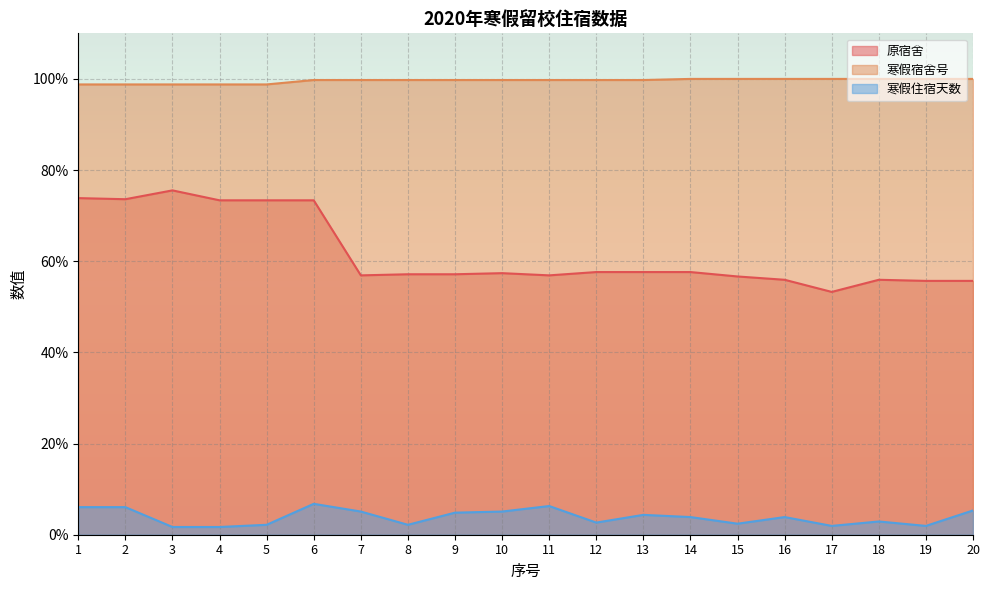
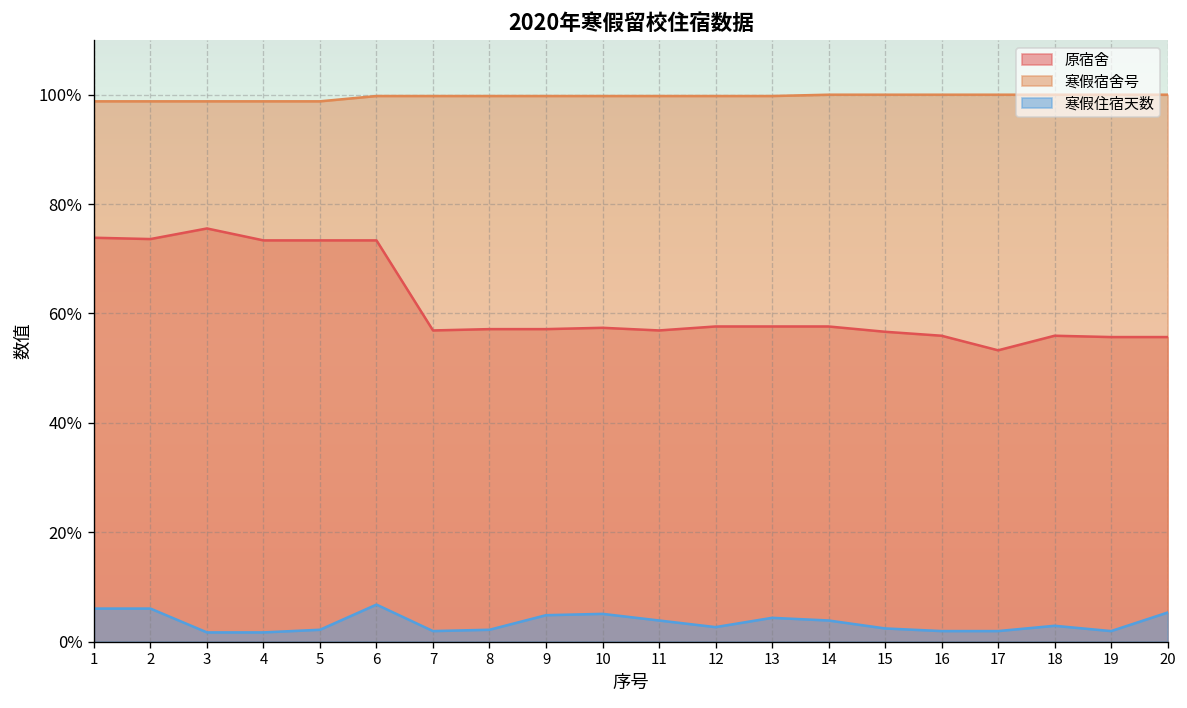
  {
    "寒假住宿天数": {
      "1": "6%",
      "2": "6%",
      "3": "2%",
      "4": "2%",
      "5": "2%",
      "6": "7%",
-     "7": "5%",
+     "7": "2%",
      "8": "2%",
      "9": "5%",
      "10": "5%",
-     "11": "6%",
+     "11": "4%",
      "12": "3%",
      "13": "4%",
      "14": "4%",
      "15": "2%",
-     "16": "4%",
+     "16": "2%",
      "17": "2%",
      "18": "3%",
      "19": "2%",
      "20": "5%"
    }
  }
